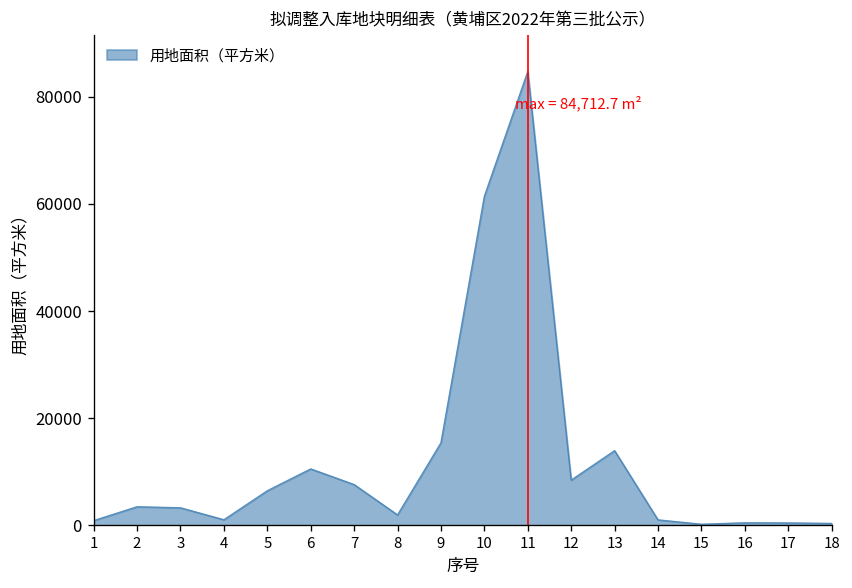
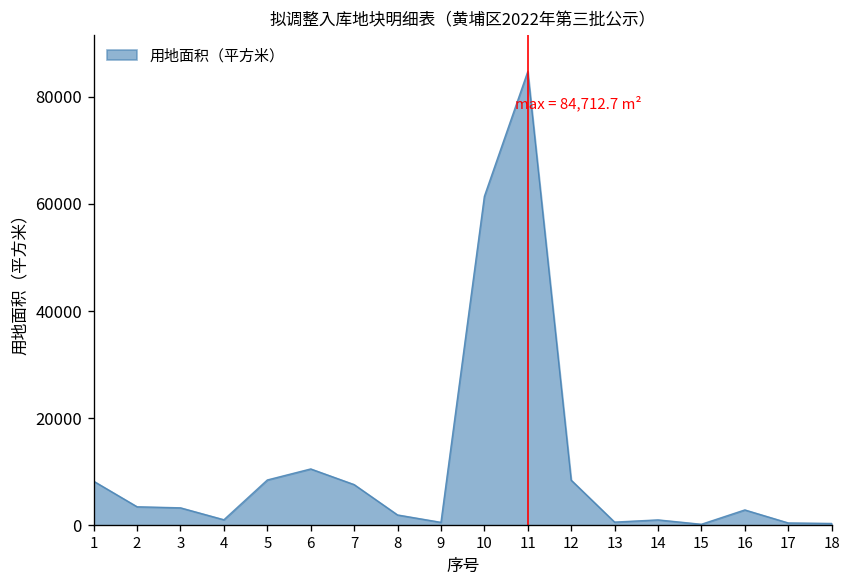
  {
-   "1": 1000,
+   "1": 8000,
    "2": 3000,
    "3": 3000,
    "4": 1000,
-   "5": 6000,
+   "5": 8000,
    "6": 11000,
    "7": 8000,
    "8": 2000,
-   "9": 15000,
+   "9": 1000,
    "10": 61000,
    "12": 8000,
-   "13": 14000,
+   "13": 1000,
    "14": 1000,
    "15": 0,
-   "16": 0,
+   "16": 3000,
    "17": 0,
    "18": 0
  }
